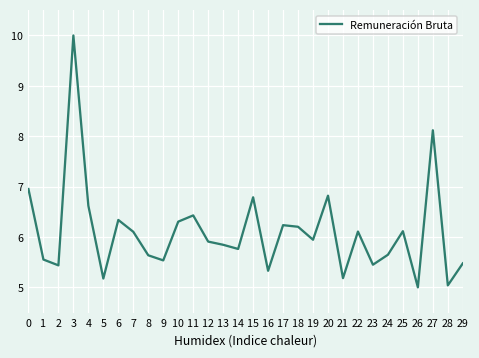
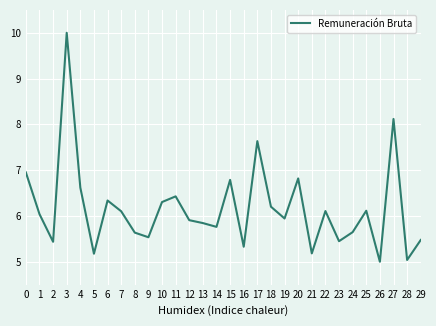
  {
    "0": 7.0,
-   "1": 5.6,
+   "1": 6.0,
    "2": 5.4,
    "3": 10.0,
    "4": 6.6,
    "5": 5.2,
    "6": 6.3,
    "7": 6.1,
    "8": 5.6,
    "9": 5.5,
    "10": 6.3,
    "11": 6.4,
    "12": 5.9,
    "13": 5.8,
    "14": 5.8,
    "15": 6.8,
    "16": 5.3,
-   "17": 6.2,
+   "17": 7.6,
    "18": 6.2,
    "19": 5.9,
    "20": 6.8,
    "21": 5.2,
    "22": 6.1,
    "23": 5.4,
    "24": 5.6,
    "25": 6.1,
    "26": 5.0,
    "27": 8.1,
    "28": 5.0,
    "29": 5.5
  }
